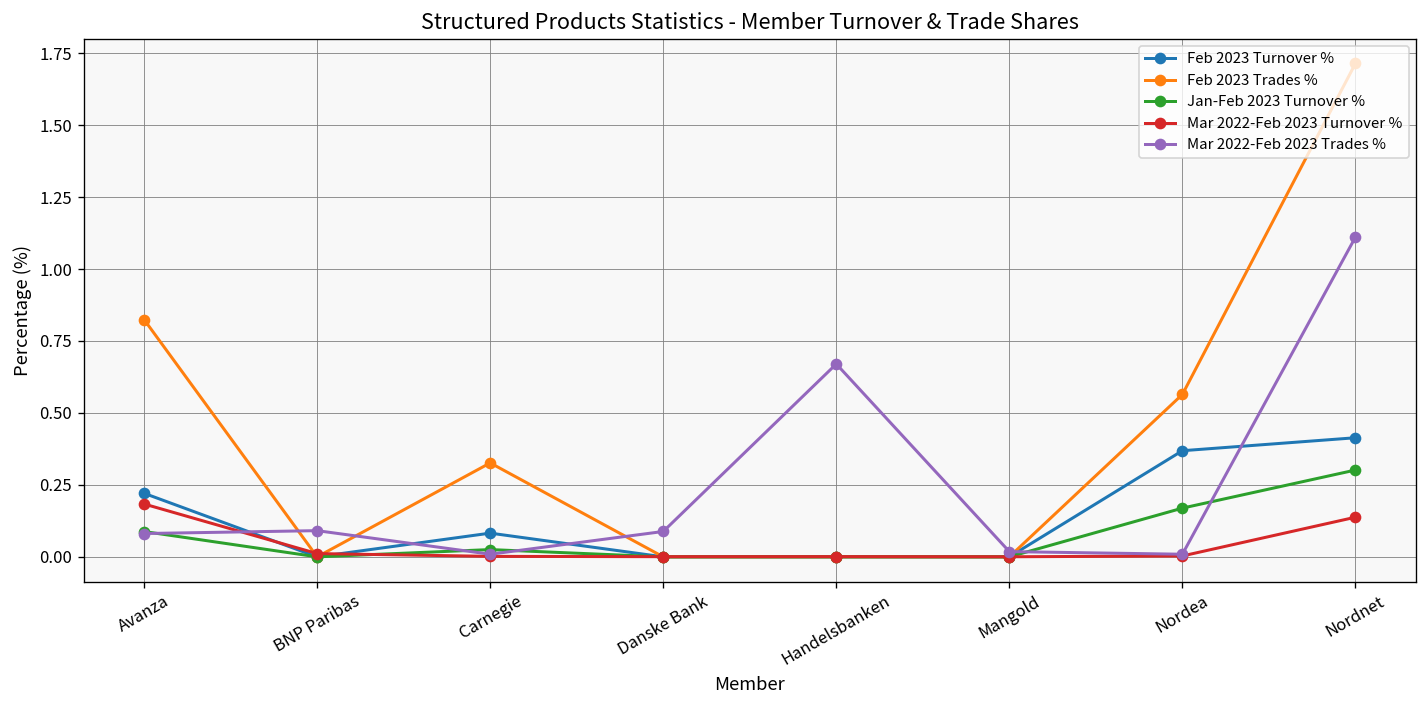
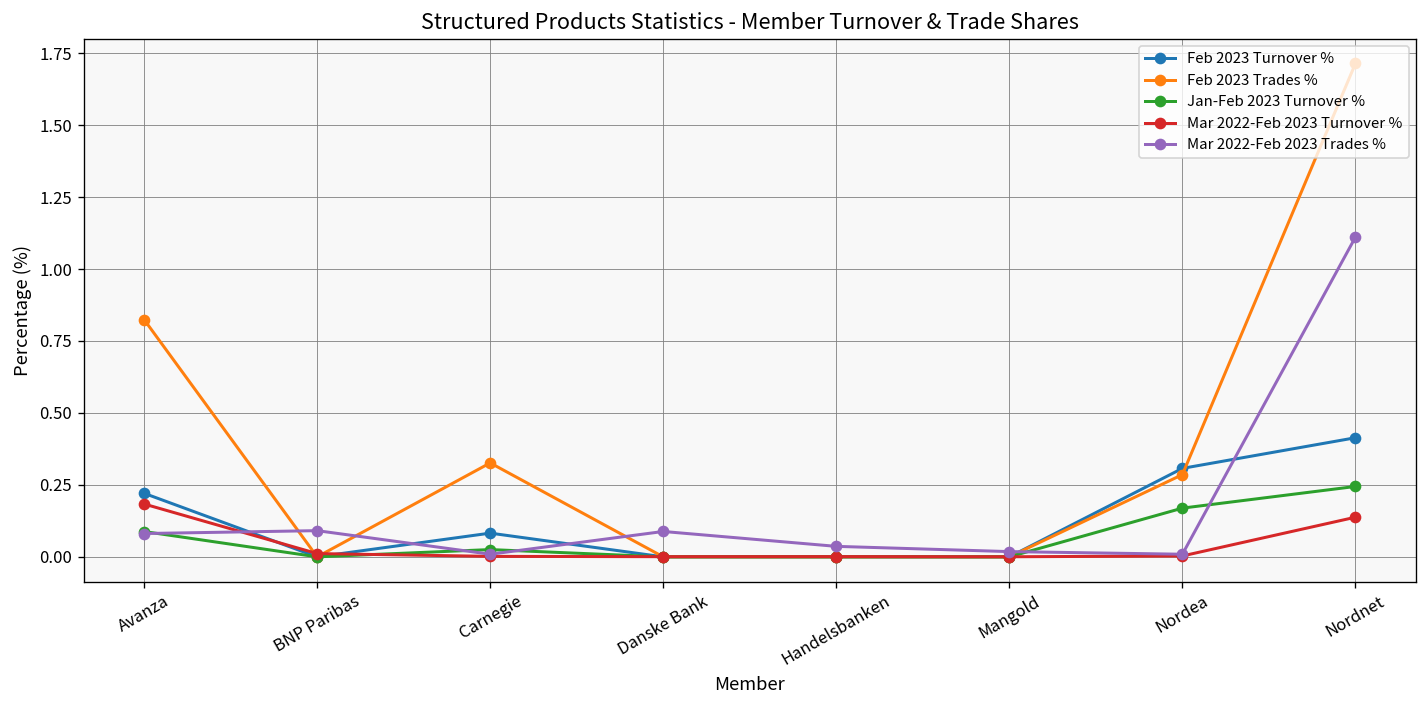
  {
    "Feb 2023 Turnover %": {
      "Avanza": 0.22,
      "Carnegie": 0.08,
-     "Nordea": 0.37,
+     "Nordea": 0.31,
      "Nordnet": 0.41
    },
    "Feb 2023 Trades %": {
      "Avanza": 0.82,
      "Carnegie": 0.33,
-     "Nordea": 0.56
+     "Nordea": 0.29
    },
    "Jan-Feb 2023 Turnover %": {
      "Carnegie": 0.03,
      "Nordea": 0.17,
-     "Nordnet": 0.30
+     "Nordnet": 0.24
    },
    "Mar 2022-Feb 2023 Turnover %": {
      "Avanza": 0.18,
      "BNP Paribas": 0.01,
      "Nordnet": 0.14
    },
    "Mar 2022-Feb 2023 Trades %": {
      "BNP Paribas": 0.09,
      "Danske Bank": 0.09,
-     "Handelsbanken": 0.67,
+     "Handelsbanken": 0.04,
      "Mangold": 0.02,
      "Nordnet": 1.11
    }
  }
